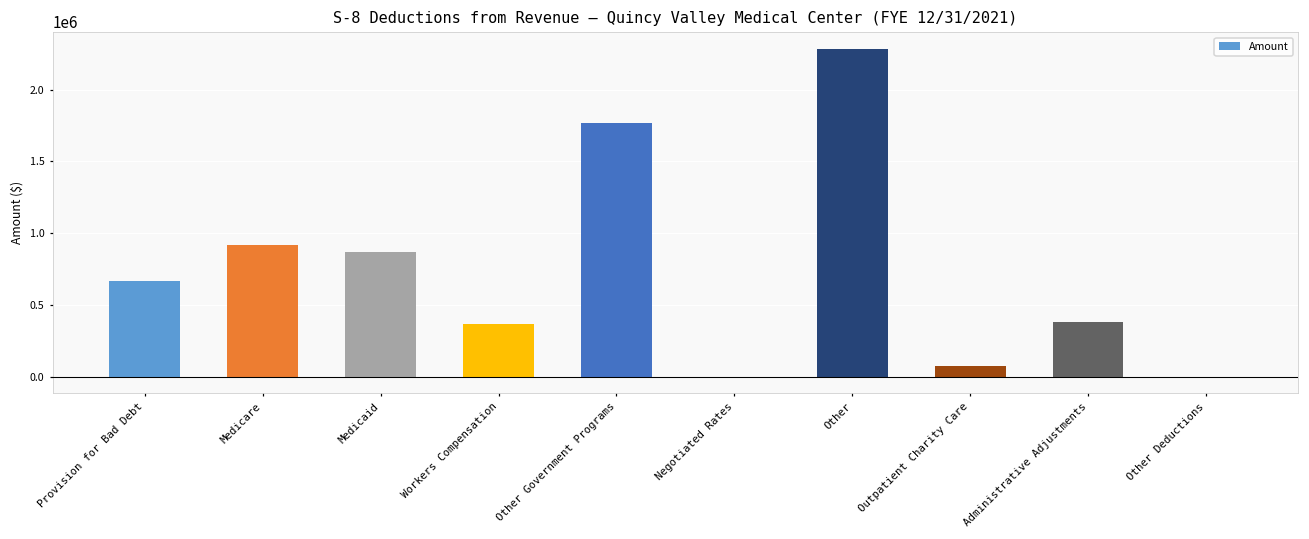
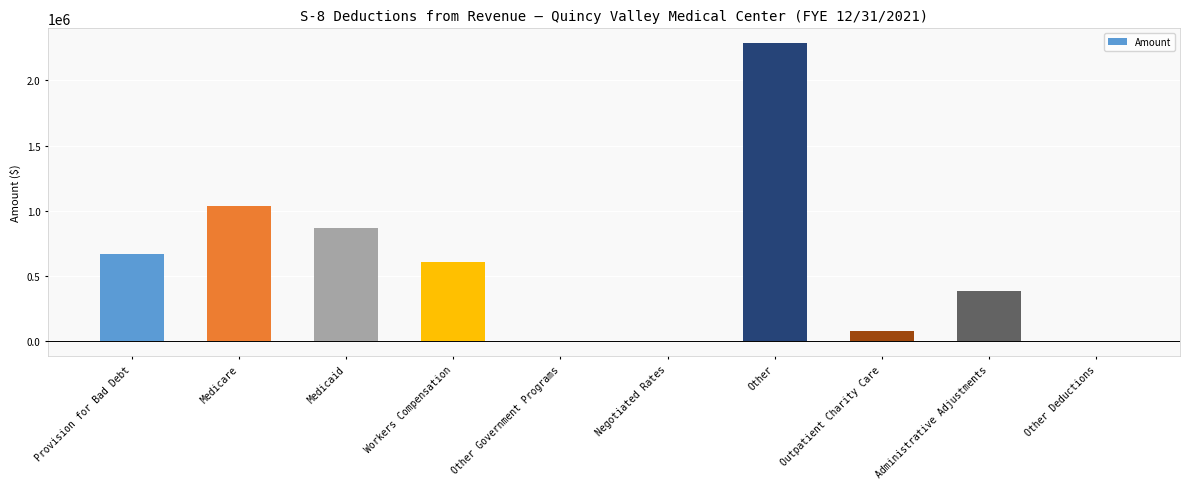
  {
    "Provision for Bad Debt": 670000,
-   "Medicare": 920000,
+   "Medicare": 1030000,
    "Medicaid": 870000,
-   "Workers Compensation": 360000,
-   "Other Government Programs": 1770000,
+   "Workers Compensation": 610000,
+   "Other Government Programs": 0,
    "Negotiated Rates": 0,
    "Other": 2280000,
    "Outpatient Charity Care": 80000,
    "Administrative Adjustments": 380000
  }
